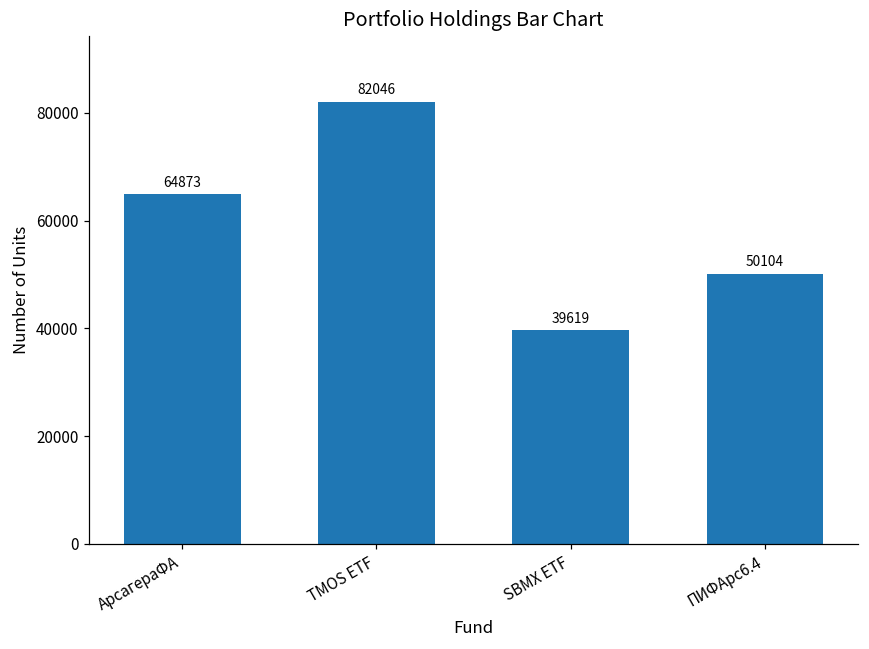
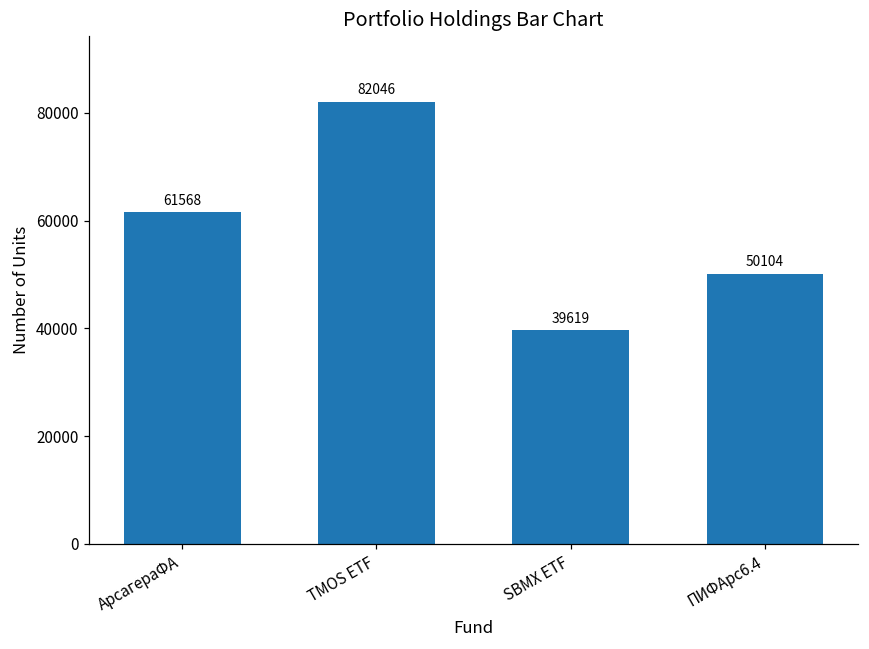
  {
-   "АрсагераФА": 64873,
+   "АрсагераФА": 61568,
    "TMOS ETF": 82046,
    "SBMX ETF": 39619,
    "ПИФАрс6.4": 50104
  }
